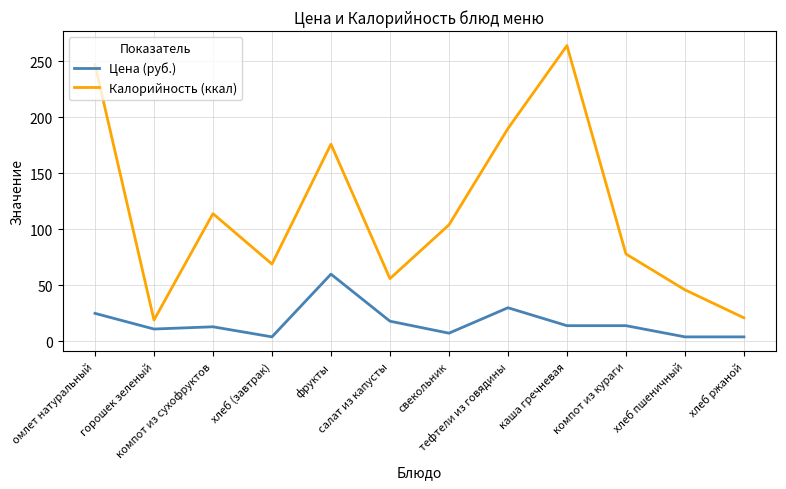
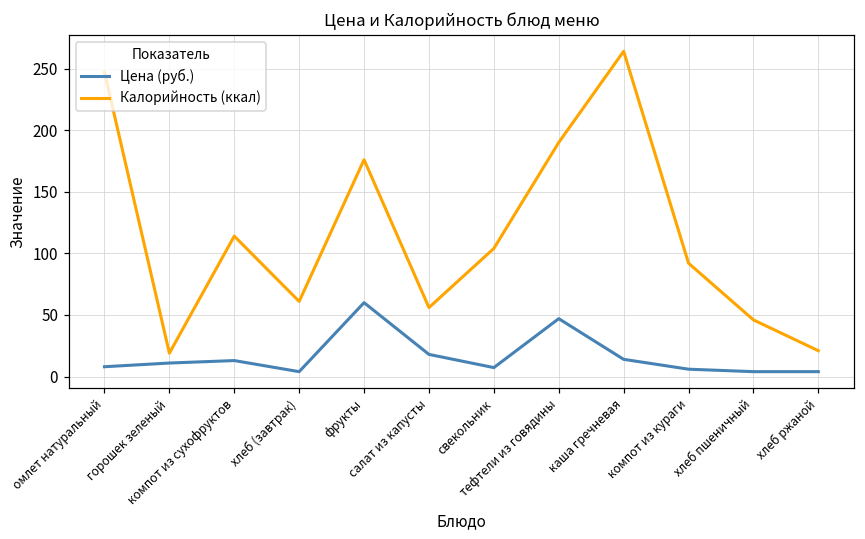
  {
    "Цена (руб.)": {
-     "омлет натуральный": 25,
+     "омлет натуральный": 8,
      "горошек зеленый": 11,
      "компот из сухофруктов": 13,
      "хлеб (завтрак)": 4,
      "фрукты": 60,
      "салат из капусты": 18,
      "свекольник": 7,
-     "тефтели из говядины": 30,
+     "тефтели из говядины": 47,
      "каша гречневая": 14,
-     "компот из кураги": 14,
+     "компот из кураги": 6,
      "хлеб пшеничный": 4,
      "хлеб ржаной": 4
    },
    "Калорийность (ккал)": {
      "горошек зеленый": 19,
      "компот из сухофруктов": 114,
-     "хлеб (завтрак)": 69,
+     "хлеб (завтрак)": 61,
      "фрукты": 176,
      "салат из капусты": 56,
      "свекольник": 104,
      "тефтели из говядины": 190,
      "каша гречневая": 264,
-     "компот из кураги": 78,
+     "компот из кураги": 92,
      "хлеб пшеничный": 46,
      "хлеб ржаной": 21
    }
  }
